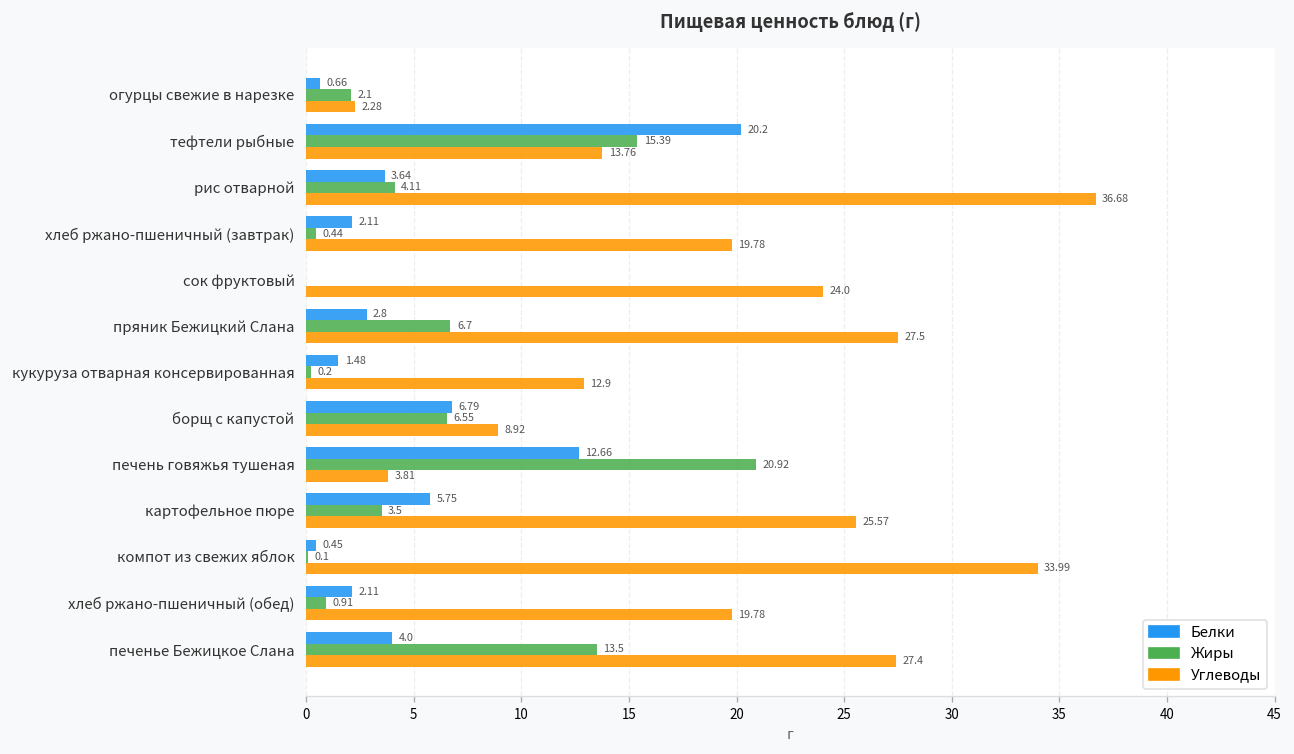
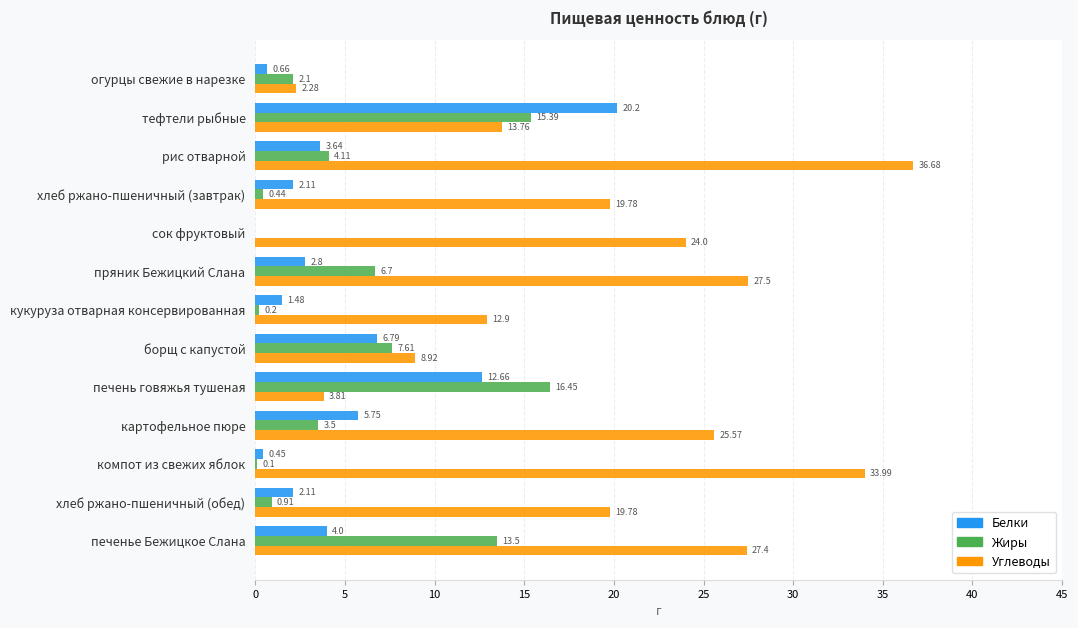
  {
    "Белки": {
      "огурцы свежие в нарезке": 0.66,
      "тефтели рыбные": 20.2,
      "рис отварной": 3.64,
      "хлеб ржано-пшеничный (завтрак)": 2.11,
      "пряник Бежицкий Слана": 2.8,
      "кукуруза отварная консервированная": 1.48,
      "борщ с капустой": 6.79,
      "печень говяжья тушеная": 12.66,
      "картофельное пюре": 5.75,
      "компот из свежих яблок": 0.45,
      "хлеб ржано-пшеничный (обед)": 2.11,
      "печенье Бежицкое Слана": 4.0
    },
    "Жиры": {
      "огурцы свежие в нарезке": 2.1,
      "тефтели рыбные": 15.39,
      "рис отварной": 4.11,
      "хлеб ржано-пшеничный (завтрак)": 0.44,
      "пряник Бежицкий Слана": 6.7,
      "кукуруза отварная консервированная": 0.2,
-     "борщ с капустой": 6.55,
-     "печень говяжья тушеная": 20.92,
+     "борщ с капустой": 7.61,
+     "печень говяжья тушеная": 16.45,
      "картофельное пюре": 3.5,
      "компот из свежих яблок": 0.1,
      "хлеб ржано-пшеничный (обед)": 0.91,
      "печенье Бежицкое Слана": 13.5
    },
    "Углеводы": {
      "огурцы свежие в нарезке": 2.28,
      "тефтели рыбные": 13.76,
      "рис отварной": 36.68,
      "хлеб ржано-пшеничный (завтрак)": 19.78,
      "сок фруктовый": 24.0,
      "пряник Бежицкий Слана": 27.5,
      "кукуруза отварная консервированная": 12.9,
      "борщ с капустой": 8.92,
      "печень говяжья тушеная": 3.81,
      "картофельное пюре": 25.57,
      "компот из свежих яблок": 33.99,
      "хлеб ржано-пшеничный (обед)": 19.78,
      "печенье Бежицкое Слана": 27.4
    }
  }
